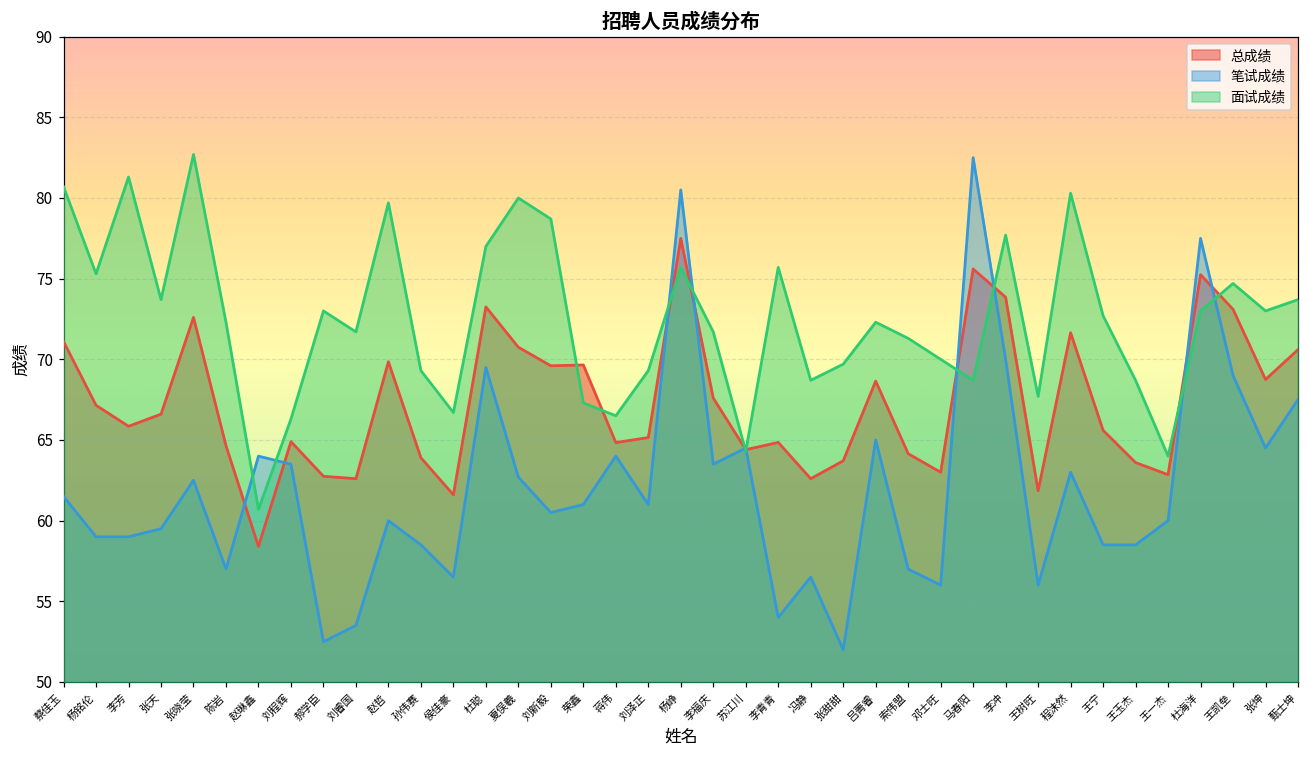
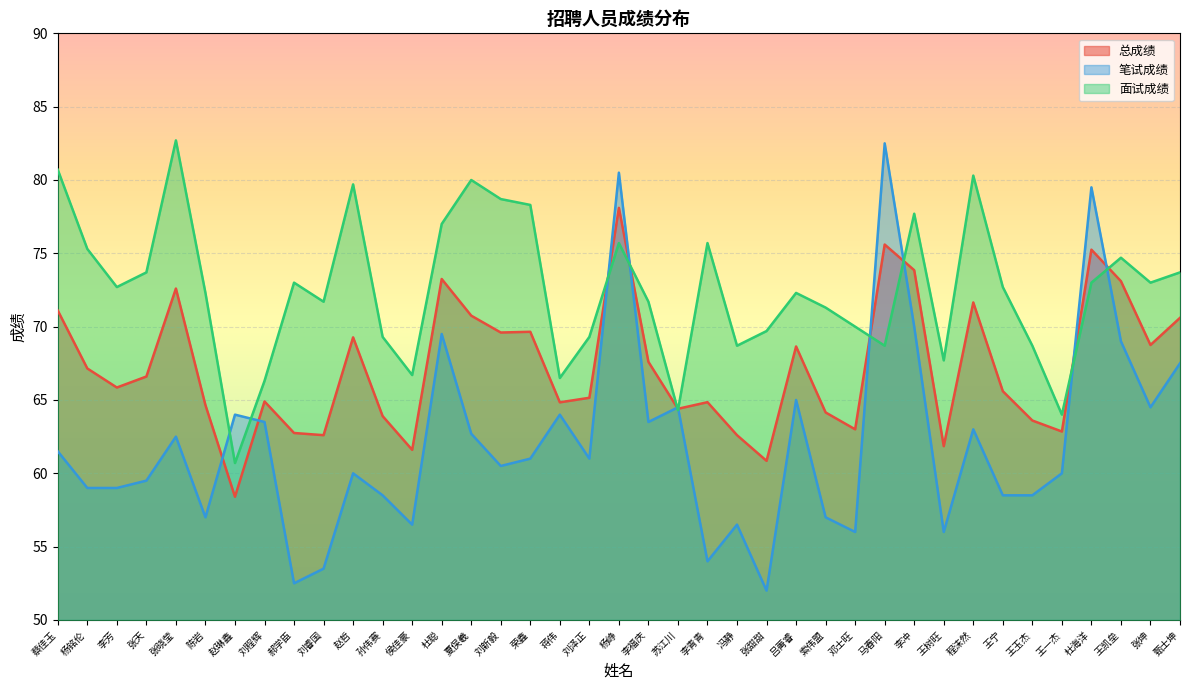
  {
    "总成绩": {
      "蔡佳玉": 71.1,
      "杨铭伦": 67.2,
      "李芳": 65.9,
      "张天": 66.6,
      "张晓莹": 72.6,
      "陈岩": 64.7,
      "赵琳鑫": 58.4,
      "刘程辉": 64.9,
      "郝学臣": 62.8,
      "刘睿国": 62.6,
-     "赵哲": 69.9,
+     "赵哲": 69.3,
      "孙伟赛": 63.9,
      "侯佳豪": 61.6,
      "杜聪": 73.3,
      "夏俣羲": 70.8,
      "刘新毅": 69.6,
      "荣鑫": 69.7,
      "蒋伟": 64.8,
      "刘泽正": 65.2,
-     "杨峥": 77.5,
+     "杨峥": 78.1,
      "李福庆": 67.6,
      "李青青": 64.9,
      "冯静": 62.6,
-     "张甜甜": 63.7,
+     "张甜甜": 60.9,
      "吕菁睿": 68.7,
      "索伟盟": 64.2,
      "邓士旺": 63.0,
      "马春阳": 75.6,
      "李冲": 73.9,
      "王树旺": 61.9,
      "程沫然": 71.7,
      "王宁": 65.6,
      "王玉杰": 63.6,
      "王一杰": 62.9,
      "杜海洋": 75.3,
      "王凯垒": 73.1,
      "张坤": 68.8,
      "甄士坤": 70.6
    },
    "笔试成绩": {
      "蔡佳玉": 61.5,
      "杨铭伦": 59.0,
      "李芳": 59.0,
      "张天": 59.5,
      "张晓莹": 62.5,
      "陈岩": 57.0,
      "赵琳鑫": 64.0,
      "刘程辉": 63.5,
      "郝学臣": 52.5,
      "刘睿国": 53.5,
      "赵哲": 60.0,
      "孙伟赛": 58.5,
      "侯佳豪": 56.5,
      "杜聪": 69.5,
      "夏俣羲": 62.7,
      "刘新毅": 60.5,
      "荣鑫": 61.0,
      "蒋伟": 64.0,
      "刘泽正": 61.0,
      "杨峥": 80.5,
      "李福庆": 63.5,
      "李青青": 54.0,
      "冯静": 56.5,
      "张甜甜": 52.0,
      "吕菁睿": 65.0,
      "索伟盟": 57.0,
      "邓士旺": 56.0,
      "马春阳": 82.5,
      "李冲": 70.0,
      "王树旺": 56.0,
      "程沫然": 63.0,
      "王宁": 58.5,
      "王玉杰": 58.5,
      "王一杰": 60.0,
-     "杜海洋": 77.5,
+     "杜海洋": 79.5,
      "王凯垒": 69.0,
      "张坤": 64.5,
      "甄士坤": 67.5
    },
    "面试成绩": {
      "蔡佳玉": 80.7,
      "杨铭伦": 75.3,
-     "李芳": 81.3,
+     "李芳": 72.7,
      "张天": 73.7,
      "张晓莹": 82.7,
      "陈岩": 72.3,
      "赵琳鑫": 60.7,
      "刘程辉": 66.3,
      "郝学臣": 73.0,
      "刘睿国": 71.7,
      "赵哲": 79.7,
      "孙伟赛": 69.3,
      "侯佳豪": 66.7,
      "杜聪": 77.0,
      "夏俣羲": 80.0,
      "刘新毅": 78.7,
-     "荣鑫": 67.3,
+     "荣鑫": 78.3,
      "蒋伟": 66.5,
      "刘泽正": 69.3,
      "杨峥": 75.7,
      "李福庆": 71.7,
      "李青青": 75.7,
      "冯静": 68.7,
      "张甜甜": 69.7,
      "吕菁睿": 72.3,
      "索伟盟": 71.3,
      "邓士旺": 70.0,
      "马春阳": 68.7,
      "李冲": 77.7,
      "王树旺": 67.7,
      "程沫然": 80.3,
      "王宁": 72.7,
      "王玉杰": 68.7,
      "王一杰": 64.0,
      "杜海洋": 73.0,
      "王凯垒": 74.7,
      "张坤": 73.0,
      "甄士坤": 73.7
    }
  }
